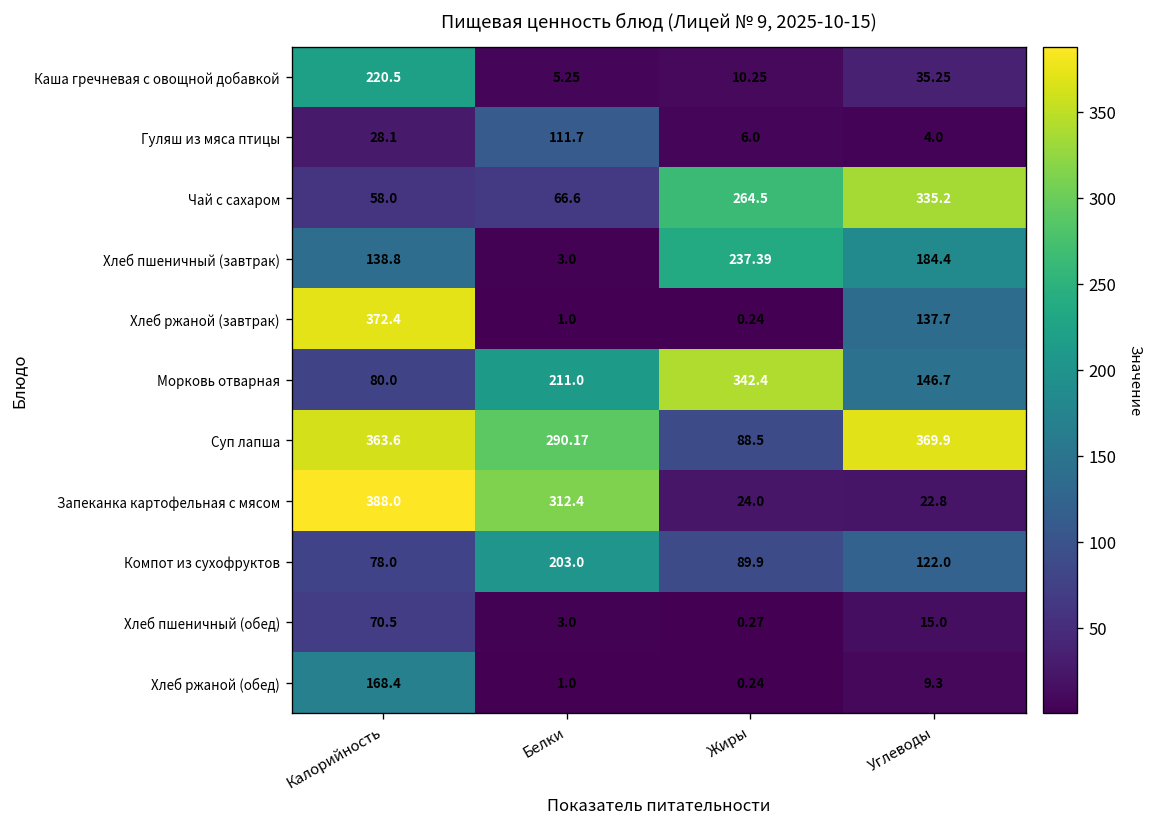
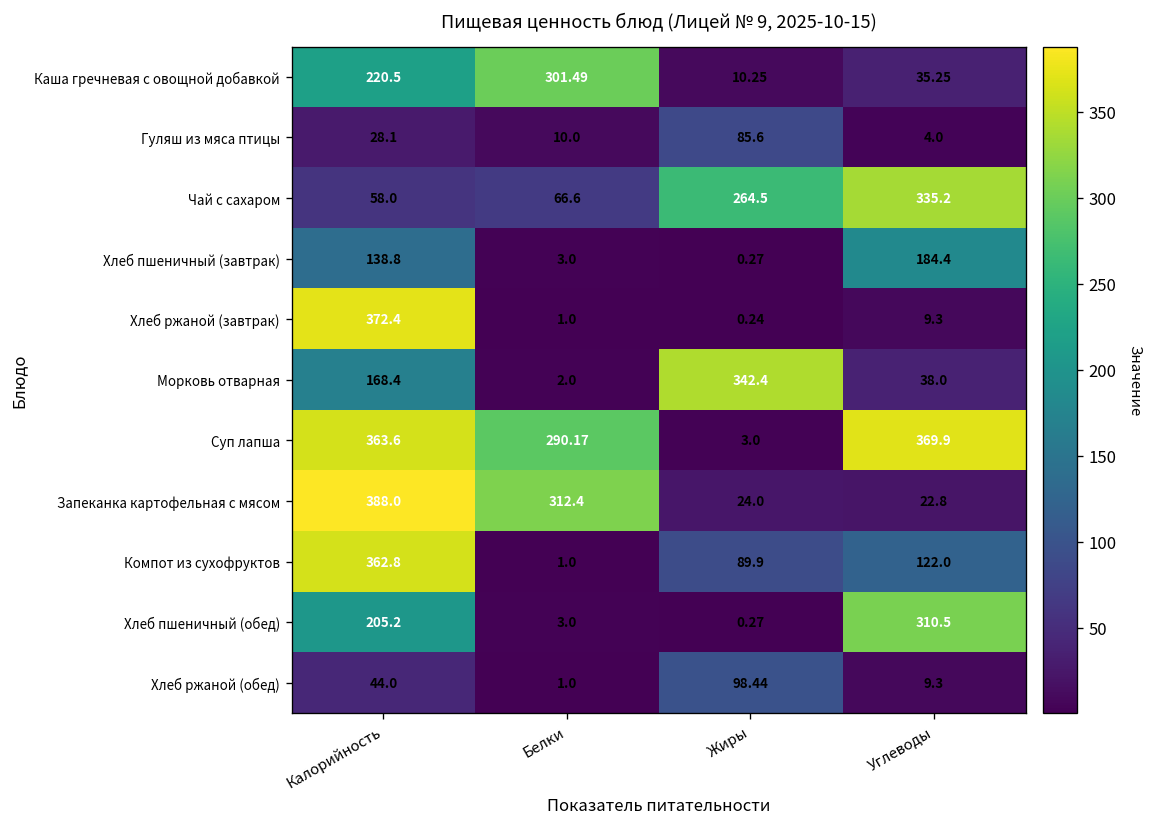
  {
    "Каша гречневая с овощной добавкой": {
      "Калорийность": 220.5,
-     "Белки": 5.25,
+     "Белки": 301.49,
      "Жиры": 10.25,
      "Углеводы": 35.25
    },
    "Гуляш из мяса птицы": {
      "Калорийность": 28.1,
-     "Белки": 111.7,
-     "Жиры": 6.0,
+     "Белки": 10.0,
+     "Жиры": 85.6,
      "Углеводы": 4.0
    },
    "Чай с сахаром": {
      "Калорийность": 58.0,
      "Белки": 66.6,
      "Жиры": 264.5,
      "Углеводы": 335.2
    },
    "Хлеб пшеничный (завтрак)": {
      "Калорийность": 138.8,
      "Белки": 3.0,
-     "Жиры": 237.39,
+     "Жиры": 0.27,
      "Углеводы": 184.4
    },
    "Хлеб ржаной (завтрак)": {
      "Калорийность": 372.4,
      "Белки": 1.0,
      "Жиры": 0.24,
-     "Углеводы": 137.7
+     "Углеводы": 9.3
    },
    "Морковь отварная": {
-     "Калорийность": 80.0,
-     "Белки": 211.0,
+     "Калорийность": 168.4,
+     "Белки": 2.0,
      "Жиры": 342.4,
-     "Углеводы": 146.7
+     "Углеводы": 38.0
    },
    "Суп лапша": {
      "Калорийность": 363.6,
      "Белки": 290.17,
-     "Жиры": 88.5,
+     "Жиры": 3.0,
      "Углеводы": 369.9
    },
    "Запеканка картофельная с мясом": {
      "Калорийность": 388.0,
      "Белки": 312.4,
      "Жиры": 24.0,
      "Углеводы": 22.8
    },
    "Компот из сухофруктов": {
-     "Калорийность": 78.0,
-     "Белки": 203.0,
+     "Калорийность": 362.8,
+     "Белки": 1.0,
      "Жиры": 89.9,
      "Углеводы": 122.0
    },
    "Хлеб пшеничный (обед)": {
-     "Калорийность": 70.5,
+     "Калорийность": 205.2,
      "Белки": 3.0,
      "Жиры": 0.27,
-     "Углеводы": 15.0
+     "Углеводы": 310.5
    },
    "Хлеб ржаной (обед)": {
-     "Калорийность": 168.4,
+     "Калорийность": 44.0,
      "Белки": 1.0,
-     "Жиры": 0.24,
+     "Жиры": 98.44,
      "Углеводы": 9.3
    }
  }
